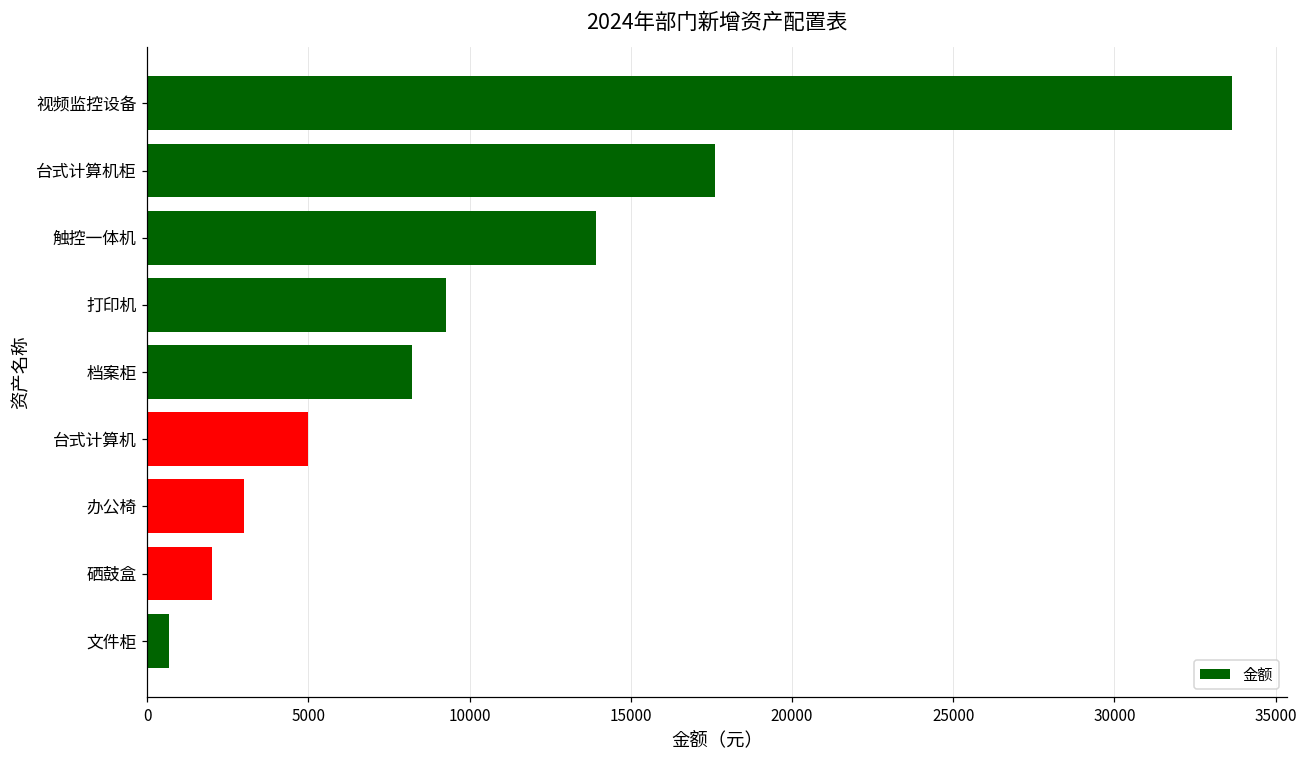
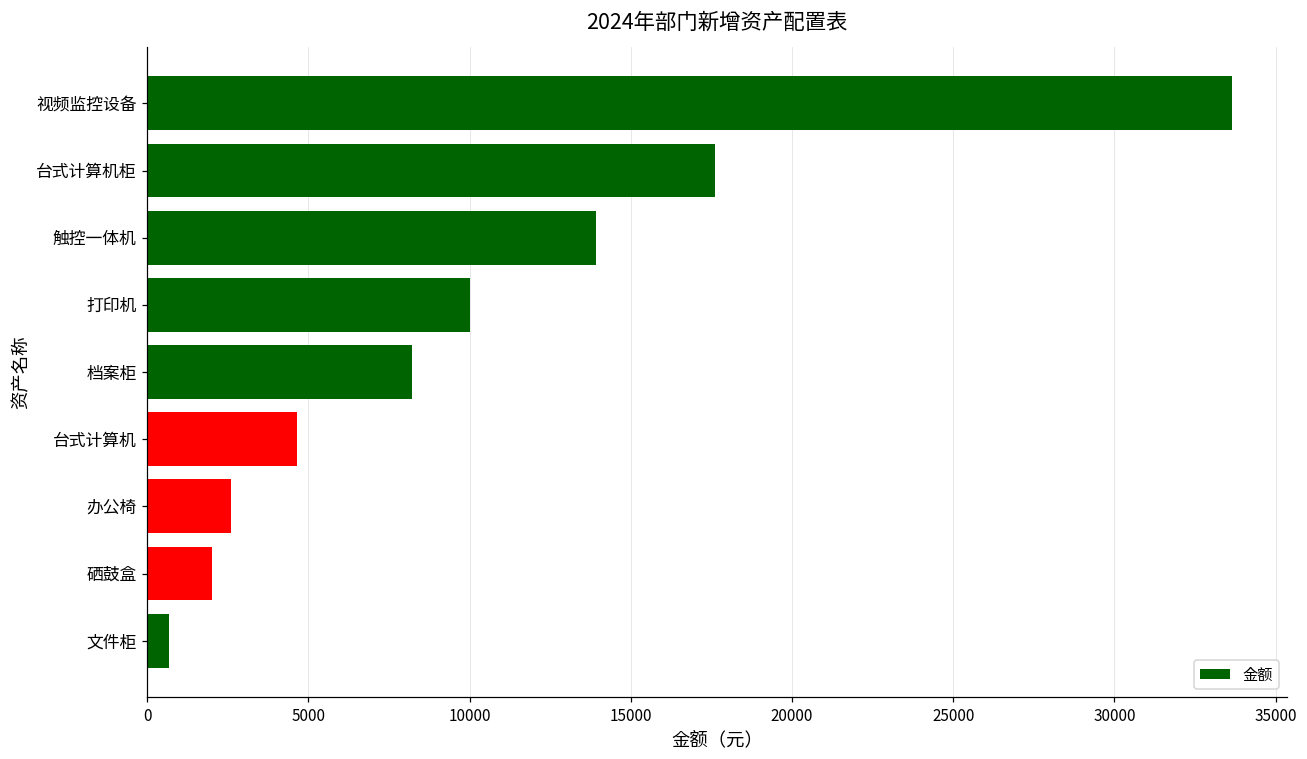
  {
    "视频监控设备": 33700,
    "台式计算机柜": 17600,
    "触控一体机": 13900,
-   "打印机": 9300,
+   "打印机": 10000,
    "档案柜": 8200,
-   "台式计算机": 5000,
-   "办公椅": 3000,
+   "台式计算机": 4600,
+   "办公椅": 2600,
    "硒鼓盒": 2000,
    "文件柜": 700
  }
